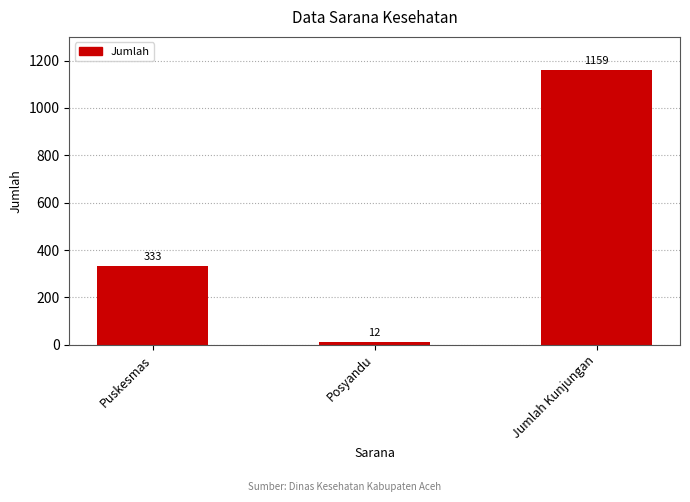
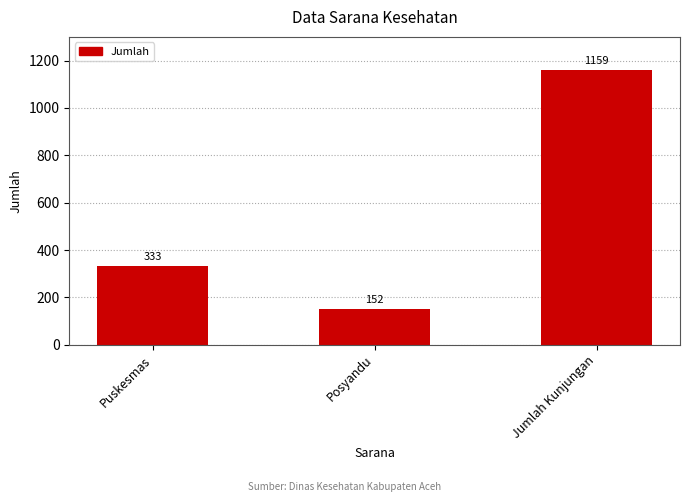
  {
    "Puskesmas": 333,
-   "Posyandu": 12,
+   "Posyandu": 152,
    "Jumlah Kunjungan": 1159
  }
